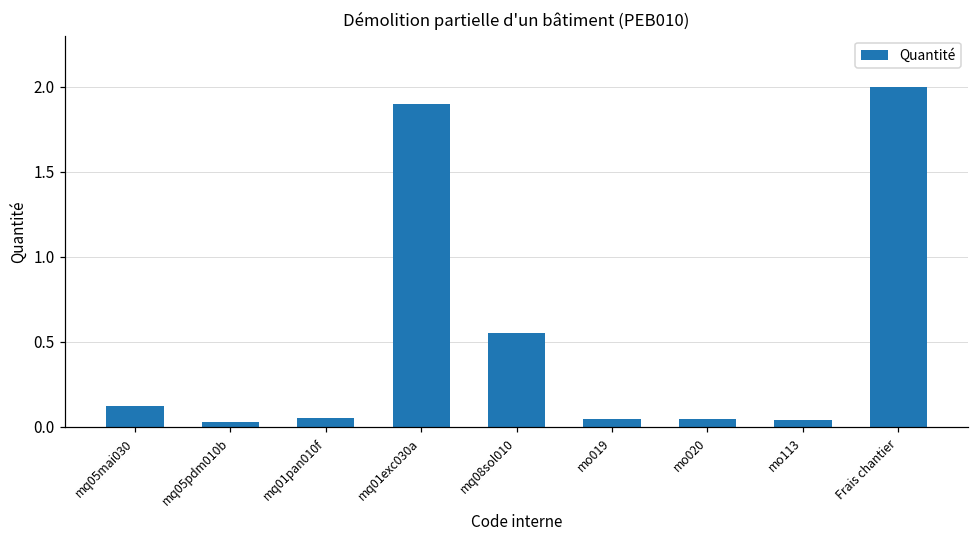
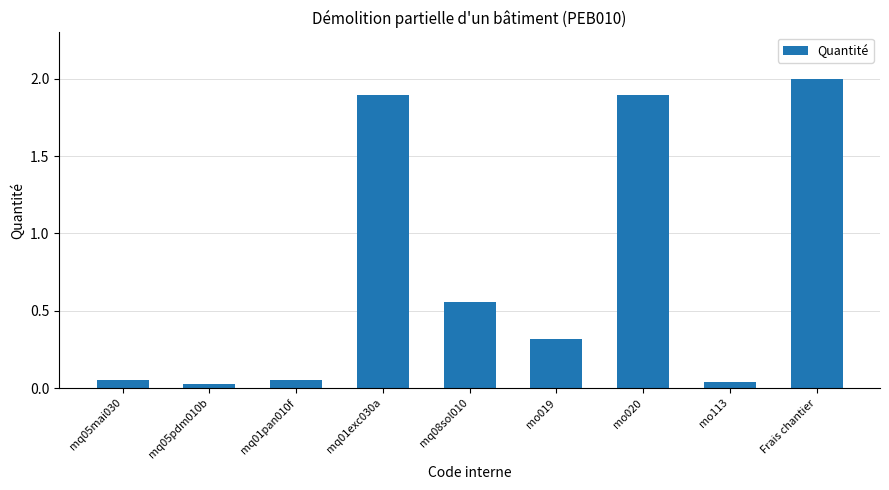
  {
-   "mq05mai030": 0.12,
+   "mq05mai030": 0.05,
    "mq05pdm010b": 0.03,
    "mq01pan010f": 0.06,
    "mq01exc030a": 1.90,
    "mq08sol010": 0.55,
-   "mo019": 0.05,
-   "mo020": 0.05,
+   "mo019": 0.32,
+   "mo020": 1.89,
    "mo113": 0.04,
    "Frais chantier": 2.00
  }
